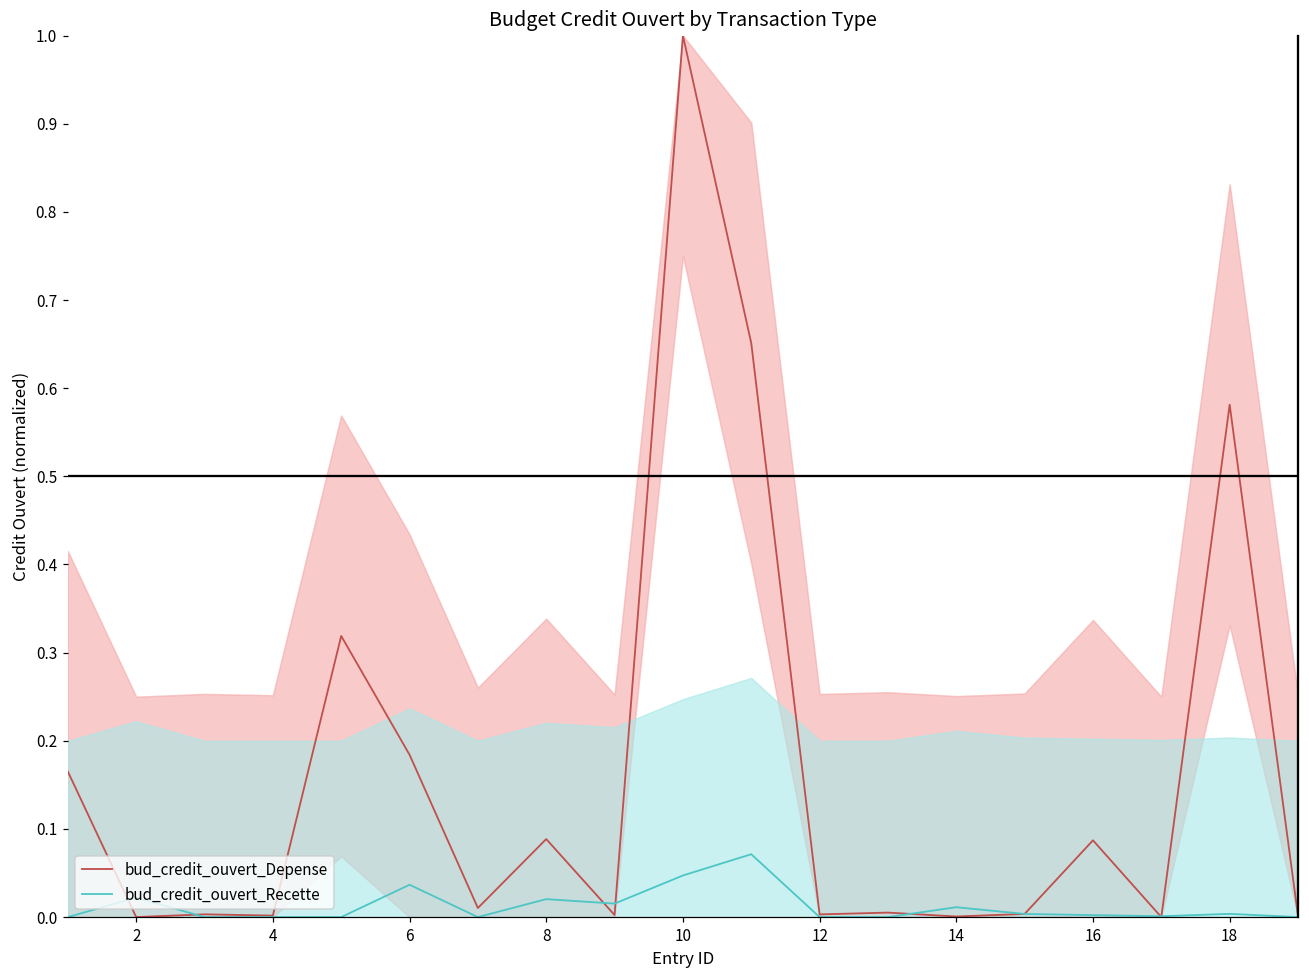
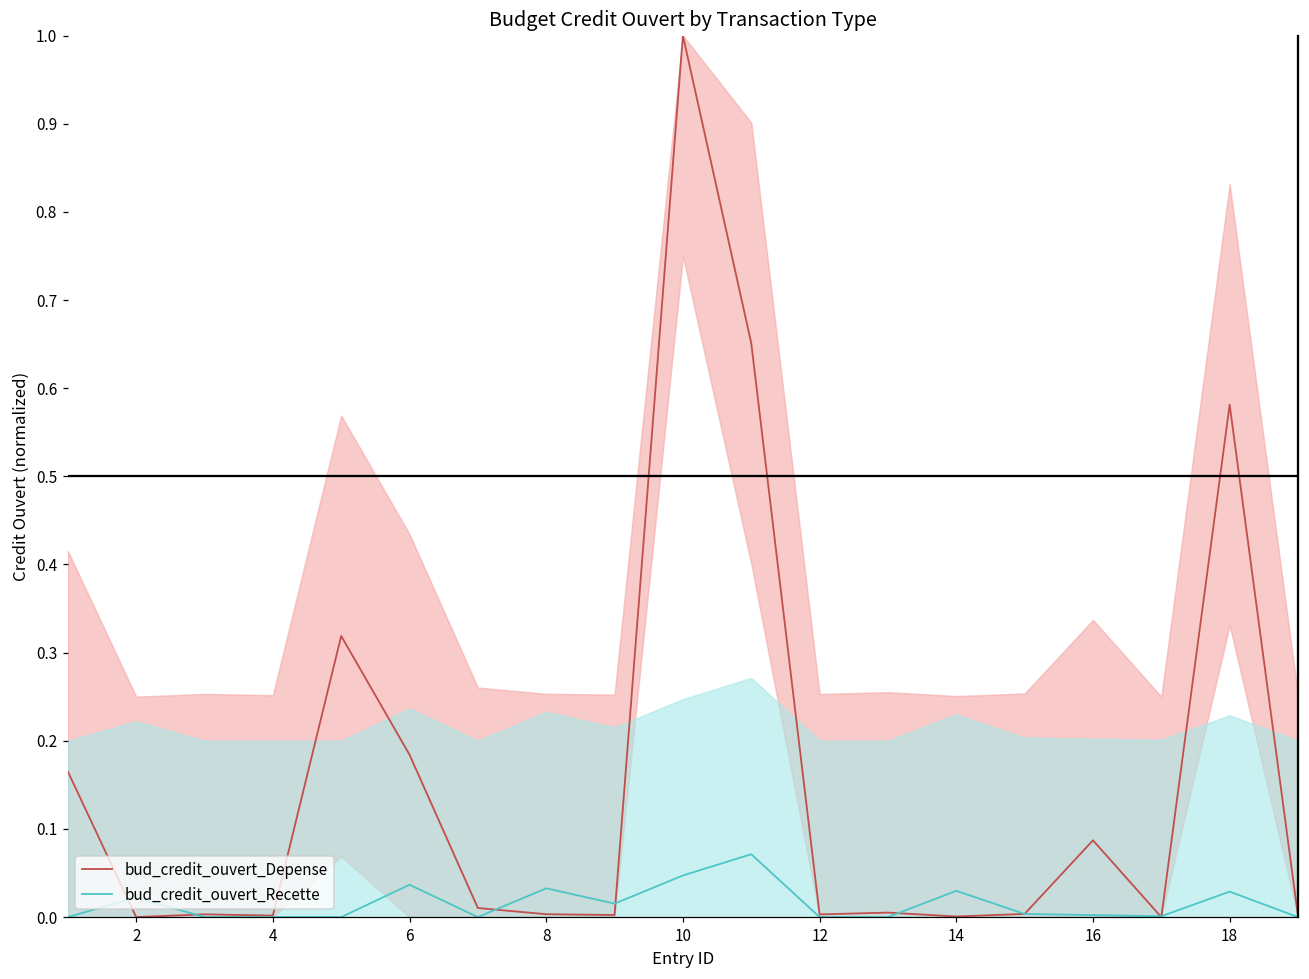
  {
    "bud_credit_ouvert_Depense": {
      "2": 0.00,
      "6": 0.18,
-     "8": 0.09,
+     "8": 0.00,
      "14": 0.00,
      "16": 0.09,
      "18": 0.58
    },
    "bud_credit_ouvert_Recette": {
      "6": 0.04,
-     "8": 0.02,
+     "8": 0.03,
      "10": 0.05,
-     "14": 0.01,
+     "14": 0.03,
      "16": 0.00,
-     "18": 0.00
+     "18": 0.03
    }
  }
